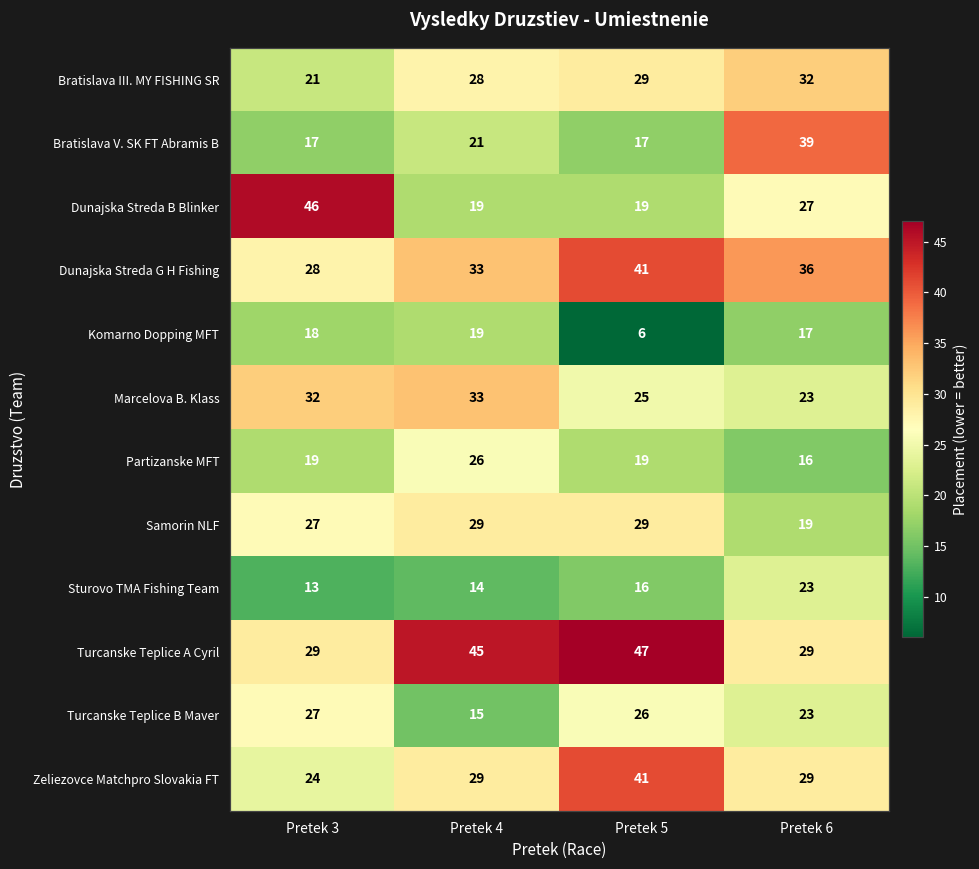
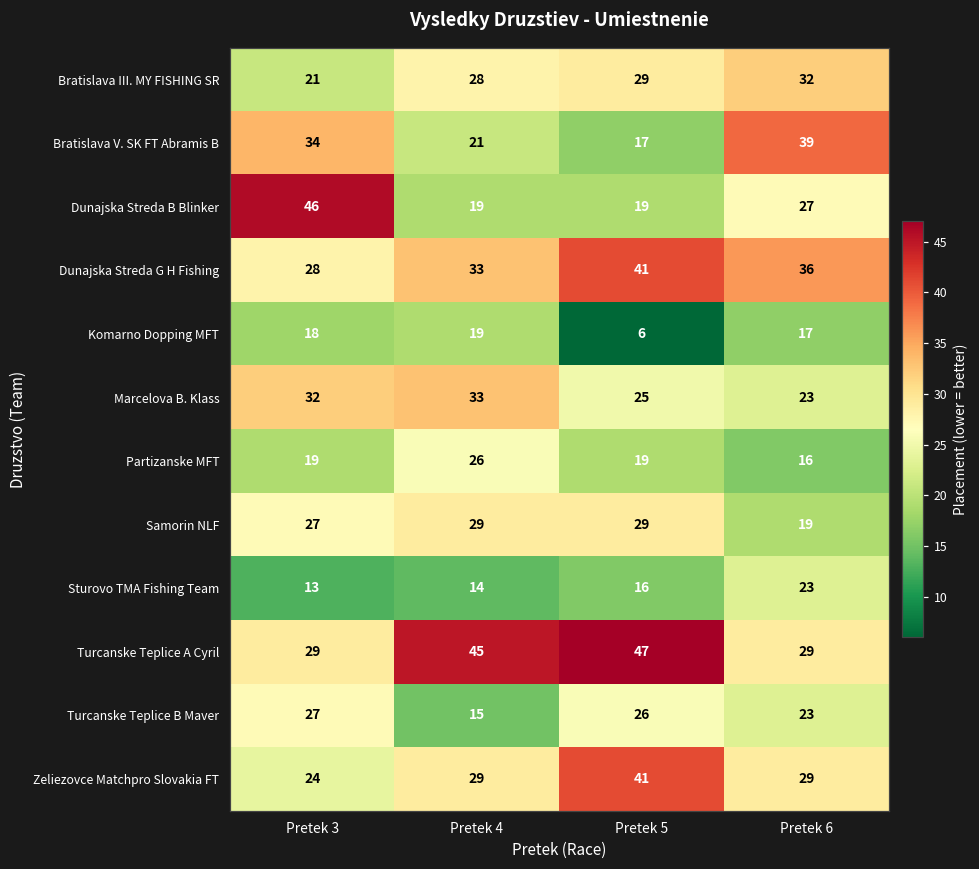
  {
    "Bratislava III. MY FISHING SR": {
      "Pretek 3": 21,
      "Pretek 4": 28,
      "Pretek 5": 29,
      "Pretek 6": 32
    },
    "Bratislava V. SK FT Abramis B": {
-     "Pretek 3": 17,
+     "Pretek 3": 34,
      "Pretek 4": 21,
      "Pretek 5": 17,
      "Pretek 6": 39
    },
    "Dunajska Streda B Blinker": {
      "Pretek 3": 46,
      "Pretek 4": 19,
      "Pretek 5": 19,
      "Pretek 6": 27
    },
    "Dunajska Streda G H Fishing": {
      "Pretek 3": 28,
      "Pretek 4": 33,
      "Pretek 5": 41,
      "Pretek 6": 36
    },
    "Komarno Dopping MFT": {
      "Pretek 3": 18,
      "Pretek 4": 19,
      "Pretek 5": 6,
      "Pretek 6": 17
    },
    "Marcelova B. Klass": {
      "Pretek 3": 32,
      "Pretek 4": 33,
      "Pretek 5": 25,
      "Pretek 6": 23
    },
    "Partizanske MFT": {
      "Pretek 3": 19,
      "Pretek 4": 26,
      "Pretek 5": 19,
      "Pretek 6": 16
    },
    "Samorin NLF": {
      "Pretek 3": 27,
      "Pretek 4": 29,
      "Pretek 5": 29,
      "Pretek 6": 19
    },
    "Sturovo TMA Fishing Team": {
      "Pretek 3": 13,
      "Pretek 4": 14,
      "Pretek 5": 16,
      "Pretek 6": 23
    },
    "Turcanske Teplice A Cyril": {
      "Pretek 3": 29,
      "Pretek 4": 45,
      "Pretek 5": 47,
      "Pretek 6": 29
    },
    "Turcanske Teplice B Maver": {
      "Pretek 3": 27,
      "Pretek 4": 15,
      "Pretek 5": 26,
      "Pretek 6": 23
    },
    "Zeliezovce Matchpro Slovakia FT": {
      "Pretek 3": 24,
      "Pretek 4": 29,
      "Pretek 5": 41,
      "Pretek 6": 29
    }
  }
